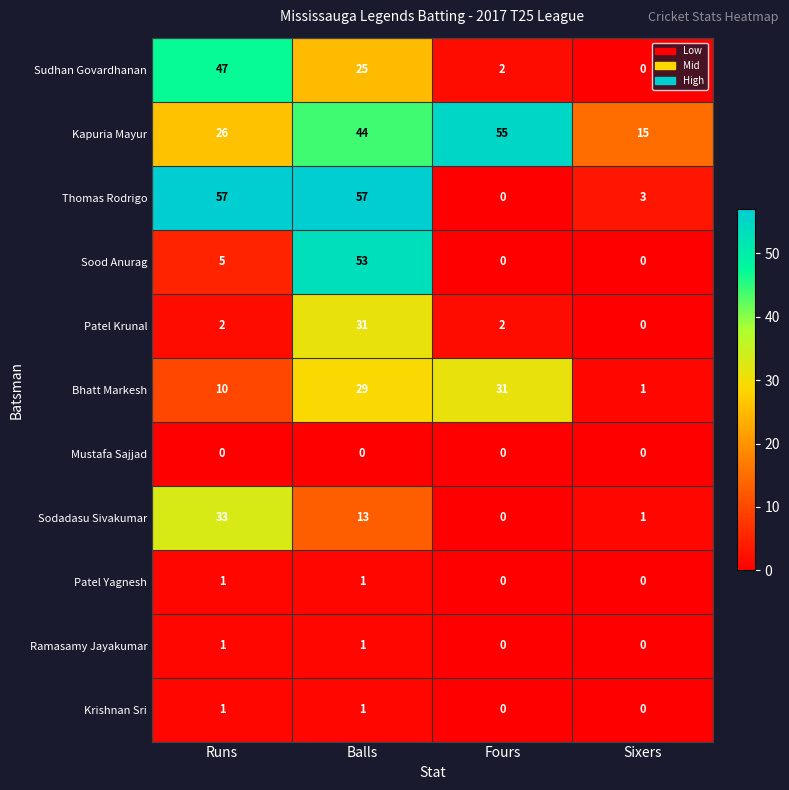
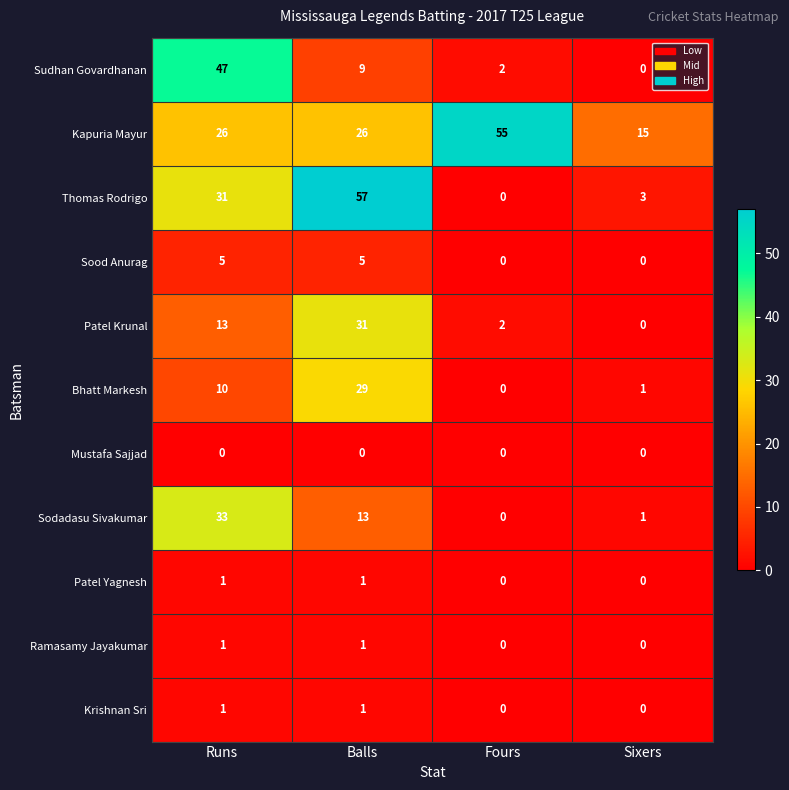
  {
    "Sudhan Govardhanan": {
      "Runs": 47,
-     "Balls": 25,
+     "Balls": 9,
      "Fours": 2,
      "Sixers": 0
    },
    "Kapuria Mayur": {
      "Runs": 26,
-     "Balls": 44,
+     "Balls": 26,
      "Fours": 55,
      "Sixers": 15
    },
    "Thomas Rodrigo": {
-     "Runs": 57,
+     "Runs": 31,
      "Balls": 57,
      "Fours": 0,
      "Sixers": 3
    },
    "Sood Anurag": {
      "Runs": 5,
-     "Balls": 53,
+     "Balls": 5,
      "Fours": 0,
      "Sixers": 0
    },
    "Patel Krunal": {
-     "Runs": 2,
+     "Runs": 13,
      "Balls": 31,
      "Fours": 2,
      "Sixers": 0
    },
    "Bhatt Markesh": {
      "Runs": 10,
      "Balls": 29,
-     "Fours": 31,
+     "Fours": 0,
      "Sixers": 1
    },
    "Mustafa Sajjad": {
      "Runs": 0,
      "Balls": 0,
      "Fours": 0,
      "Sixers": 0
    },
    "Sodadasu Sivakumar": {
      "Runs": 33,
      "Balls": 13,
      "Fours": 0,
      "Sixers": 1
    },
    "Patel Yagnesh": {
      "Runs": 1,
      "Balls": 1,
      "Fours": 0,
      "Sixers": 0
    },
    "Ramasamy Jayakumar": {
      "Runs": 1,
      "Balls": 1,
      "Fours": 0,
      "Sixers": 0
    },
    "Krishnan Sri": {
      "Runs": 1,
      "Balls": 1,
      "Fours": 0,
      "Sixers": 0
    }
  }
